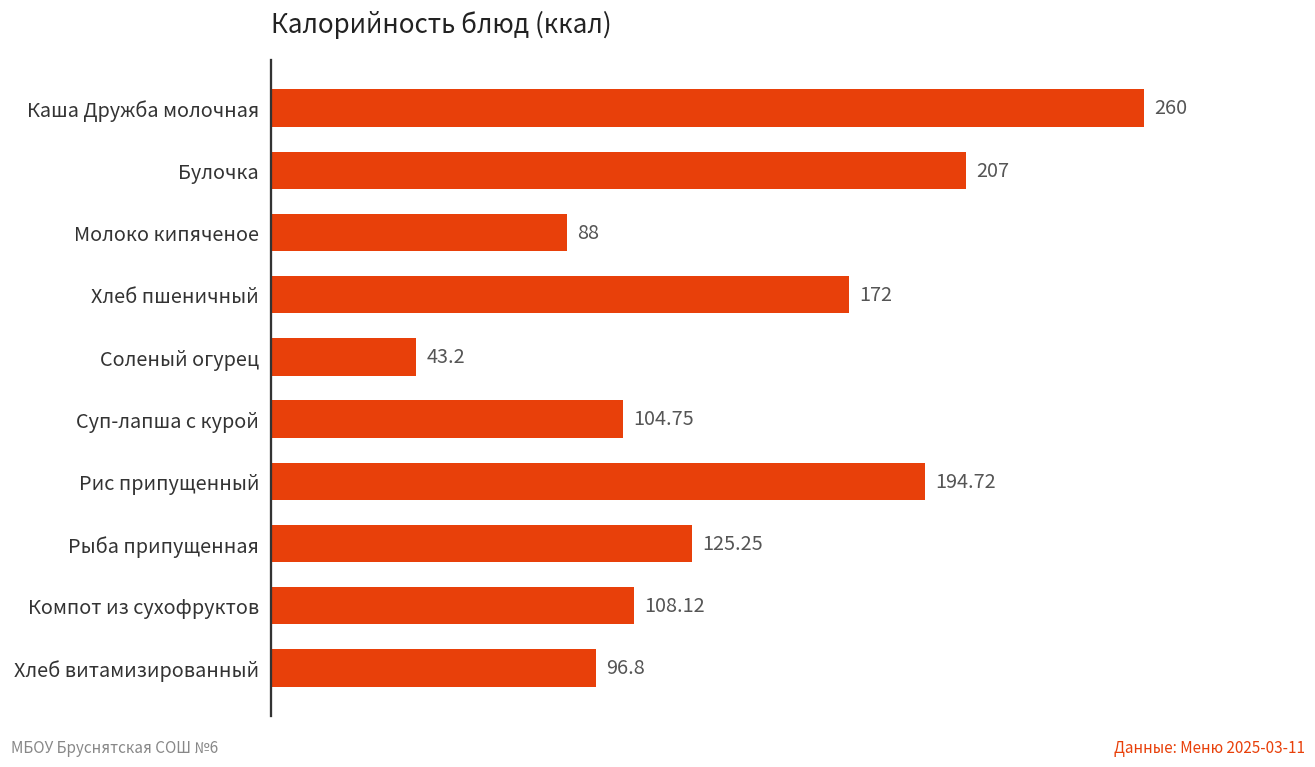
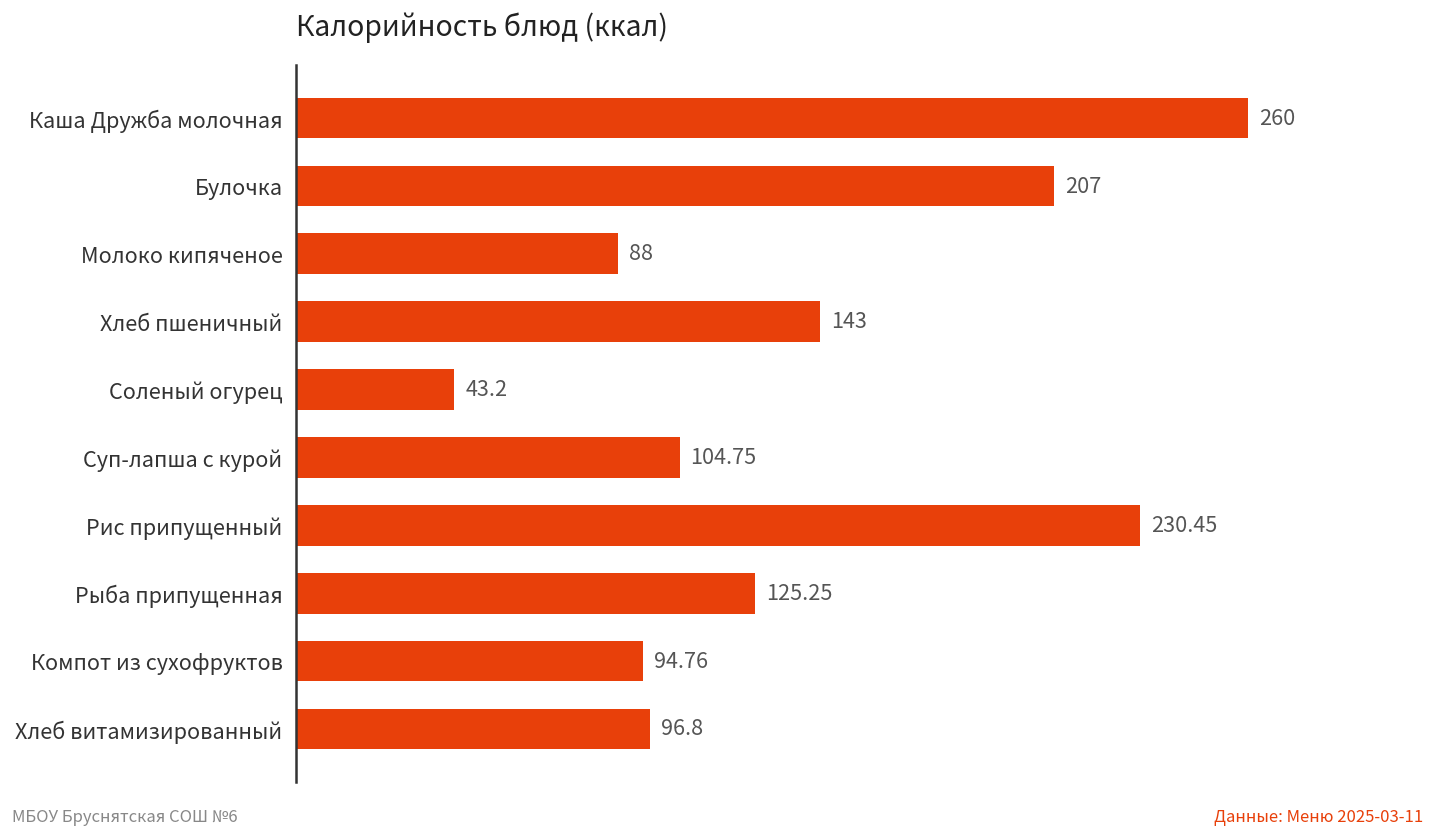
  {
    "Каша Дружба молочная": 260,
    "Булочка": 207,
    "Молоко кипяченое": 88,
-   "Хлеб пшеничный": 172,
+   "Хлеб пшеничный": 143,
    "Соленый огурец": 43.2,
    "Суп-лапша с курой": 104.75,
-   "Рис припущенный": 194.72,
+   "Рис припущенный": 230.45,
    "Рыба припущенная": 125.25,
-   "Компот из сухофруктов": 108.12,
+   "Компот из сухофруктов": 94.76,
    "Хлеб витамизированный": 96.8
  }
